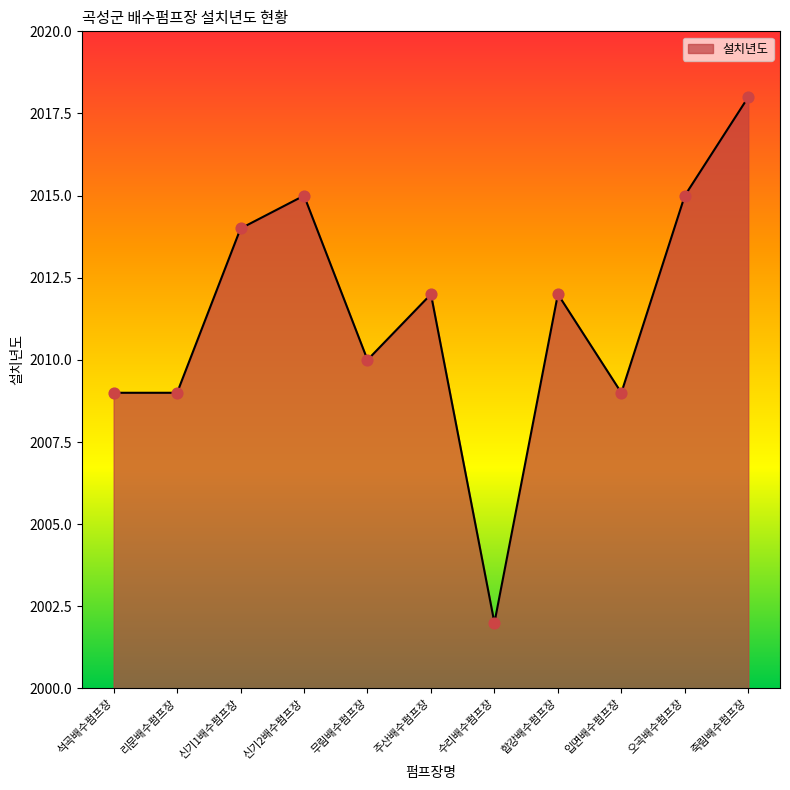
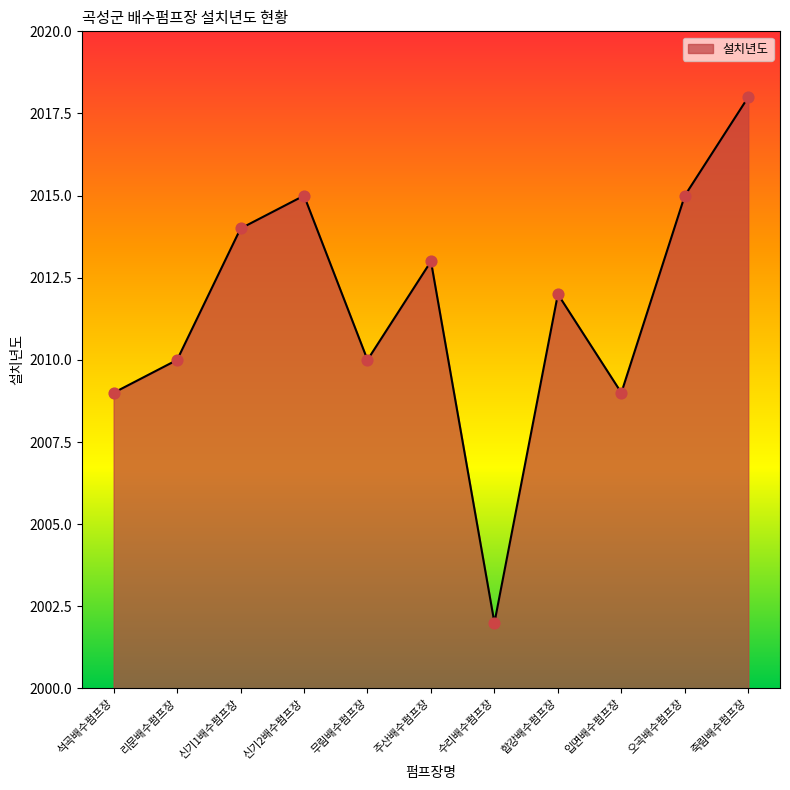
  {
    "석곡배수펌프장": 2009,
-   "리문배수펌프장": 2009,
+   "리문배수펌프장": 2010,
    "신기1배수펌프장": 2014,
    "신기2배수펌프장": 2015,
    "무림배수펌프장": 2010,
-   "주산배수펌프장": 2012,
+   "주산배수펌프장": 2013,
    "수리배수펌프장": 2002,
    "합강배수펌프장": 2012,
    "입면배수펌프장": 2009,
    "오곡배수펌프장": 2015,
    "죽림배수펌프장": 2018
  }
